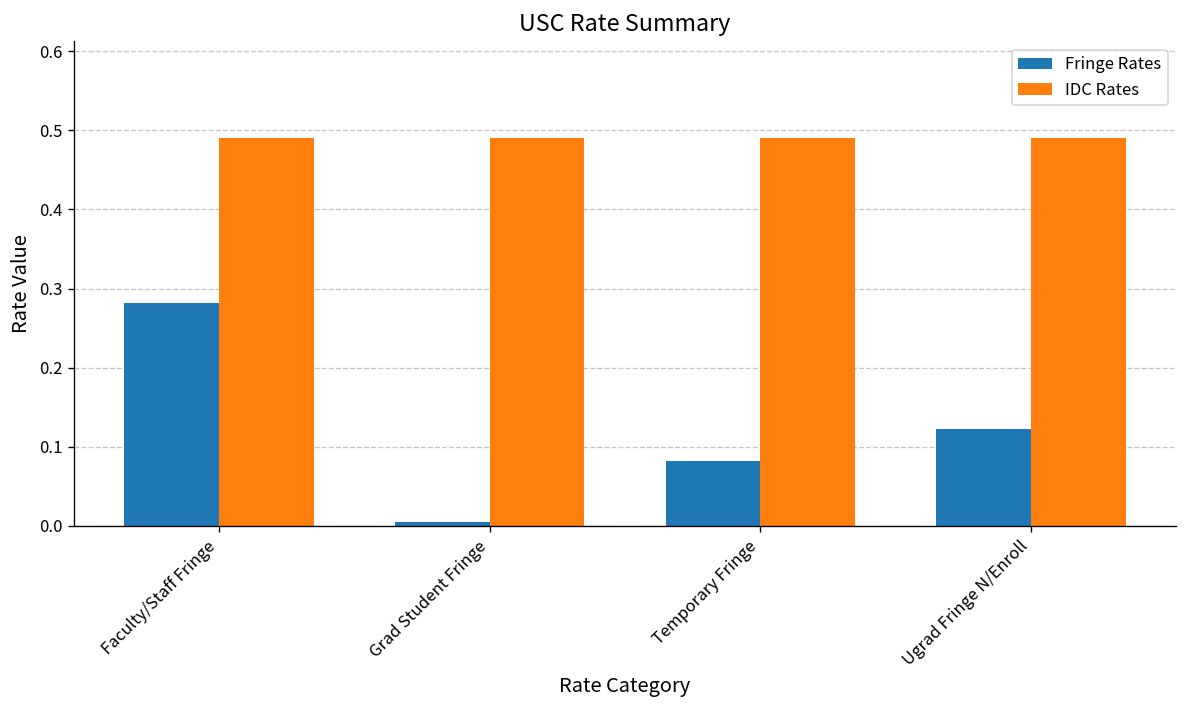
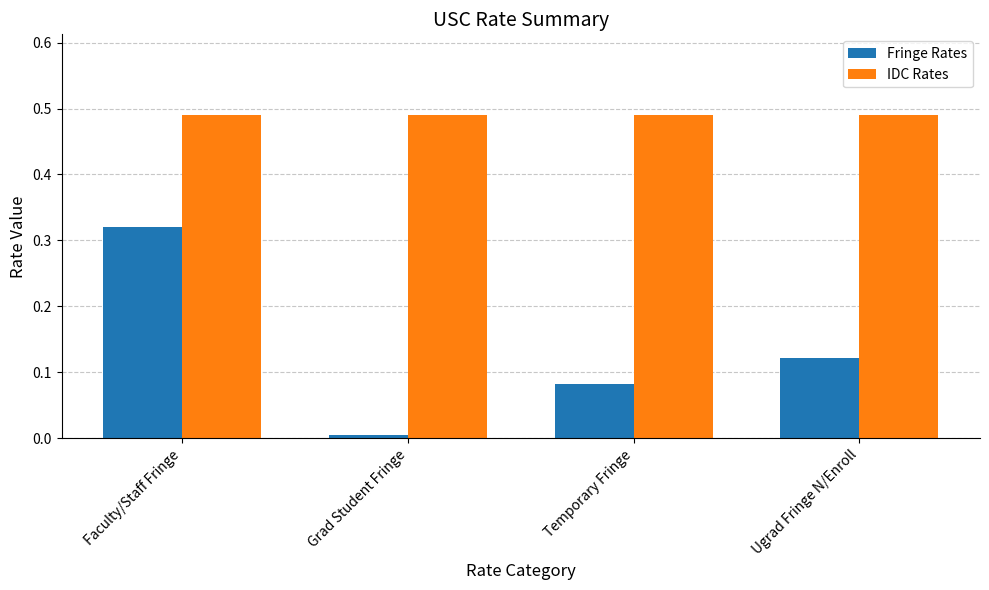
  {
    "Fringe Rates": {
-     "Faculty/Staff Fringe": 0.28,
+     "Faculty/Staff Fringe": 0.32,
      "Grad Student Fringe": 0.01,
      "Temporary Fringe": 0.08,
      "Ugrad Fringe N/Enroll": 0.12
    },
    "IDC Rates": {
      "Faculty/Staff Fringe": 0.49,
      "Grad Student Fringe": 0.49,
      "Temporary Fringe": 0.49,
      "Ugrad Fringe N/Enroll": 0.49
    }
  }
